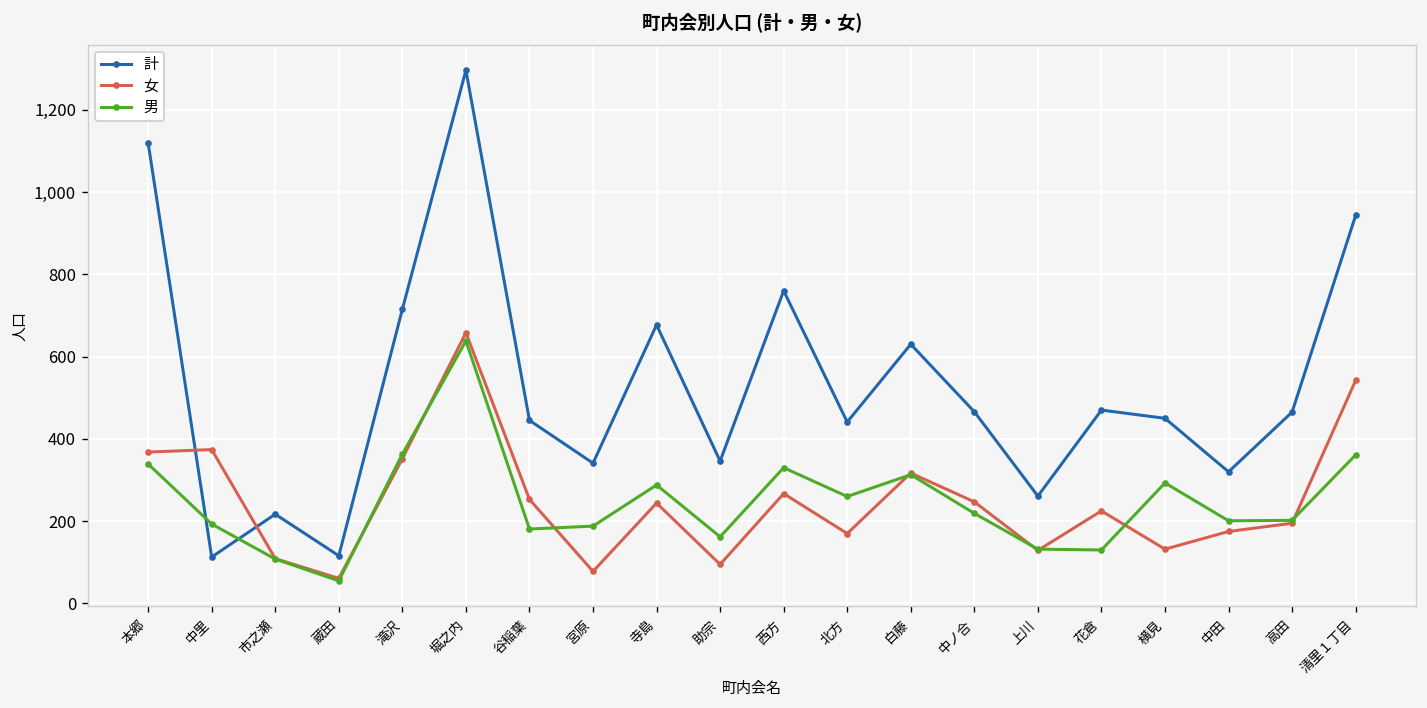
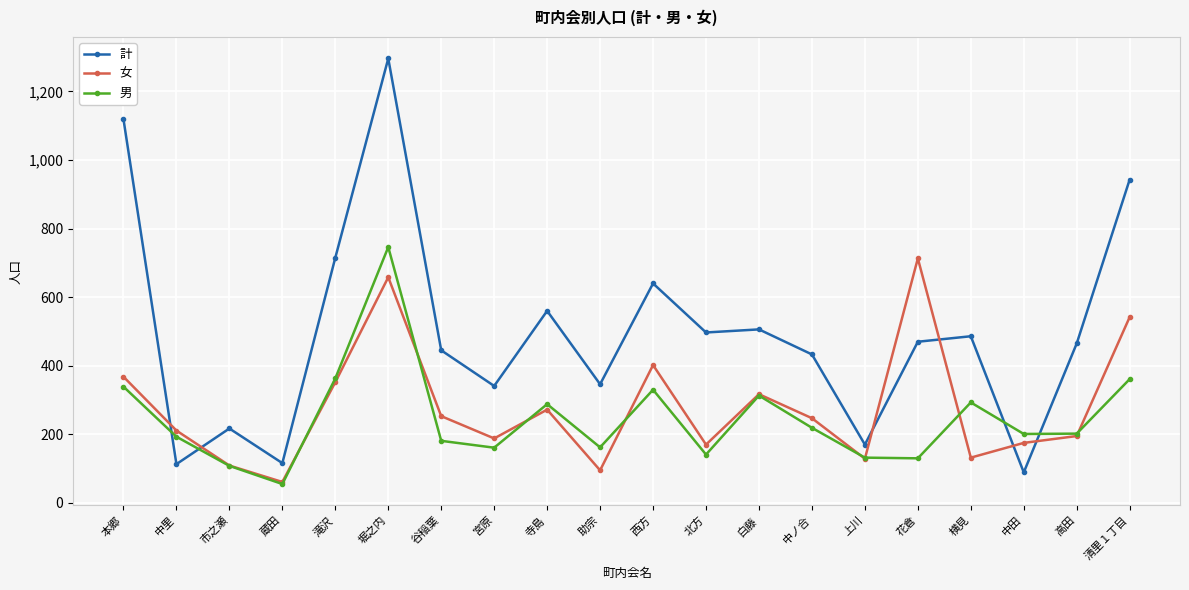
  {
    "計": {
      "本郷": "1,120",
      "中里": "110",
      "市之瀬": "220",
      "蔵田": "120",
      "滝沢": "720",
      "堀之内": "1,300",
      "谷稲葉": "450",
      "宮原": "340",
-     "寺島": "680",
+     "寺島": "560",
      "助宗": "350",
-     "西方": "760",
-     "北方": "440",
-     "白藤": "630",
-     "中ノ合": "470",
-     "上川": "260",
+     "西方": "640",
+     "北方": "500",
+     "白藤": "510",
+     "中ノ合": "430",
+     "上川": "170",
      "花倉": "470",
-     "横見": "450",
-     "中田": "320",
+     "横見": "490",
+     "中田": "90",
      "高田": "470",
      "清里１丁目": "940"
    },
    "女": {
      "本郷": "370",
-     "中里": "370",
+     "中里": "210",
      "滝沢": "350",
      "堀之内": "660",
      "谷稲葉": "250",
-     "宮原": "80",
-     "寺島": "240",
+     "宮原": "190",
+     "寺島": "270",
      "助宗": "100",
-     "西方": "270",
+     "西方": "400",
      "北方": "170",
      "中ノ合": "250",
-     "花倉": "230",
+     "花倉": "710",
      "横見": "130",
      "中田": "180",
      "清里１丁目": "540"
    },
    "男": {
      "本郷": "340",
      "中里": "190",
      "滝沢": "360",
-     "堀之内": "640",
+     "堀之内": "750",
      "谷稲葉": "180",
-     "宮原": "190",
+     "宮原": "160",
      "寺島": "290",
      "助宗": "160",
      "西方": "330",
-     "北方": "260",
+     "北方": "140",
      "中ノ合": "220",
      "花倉": "130",
      "横見": "290",
      "中田": "200",
      "清里１丁目": "360"
    }
  }
